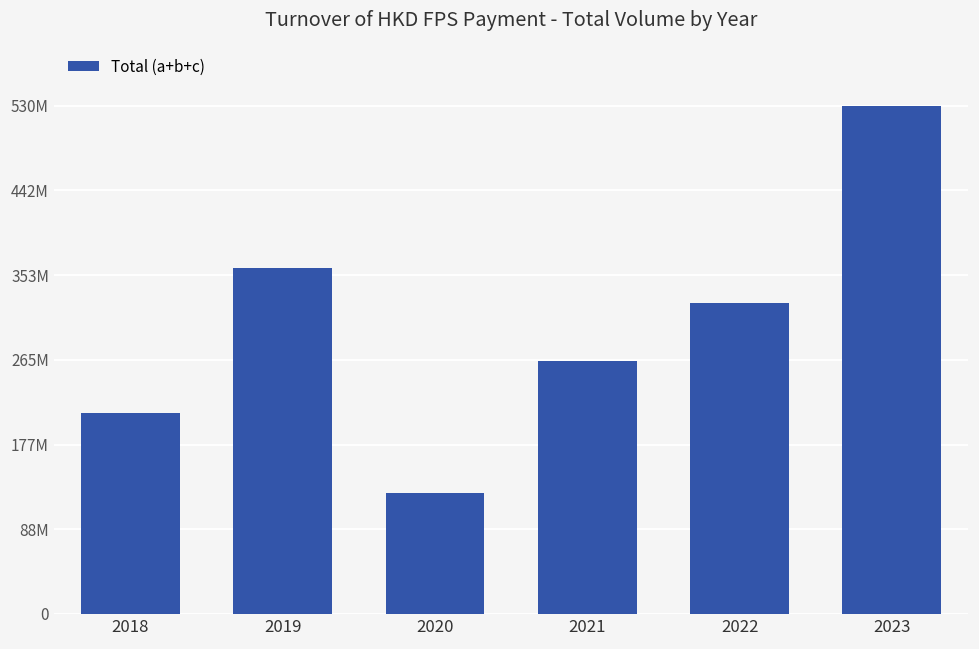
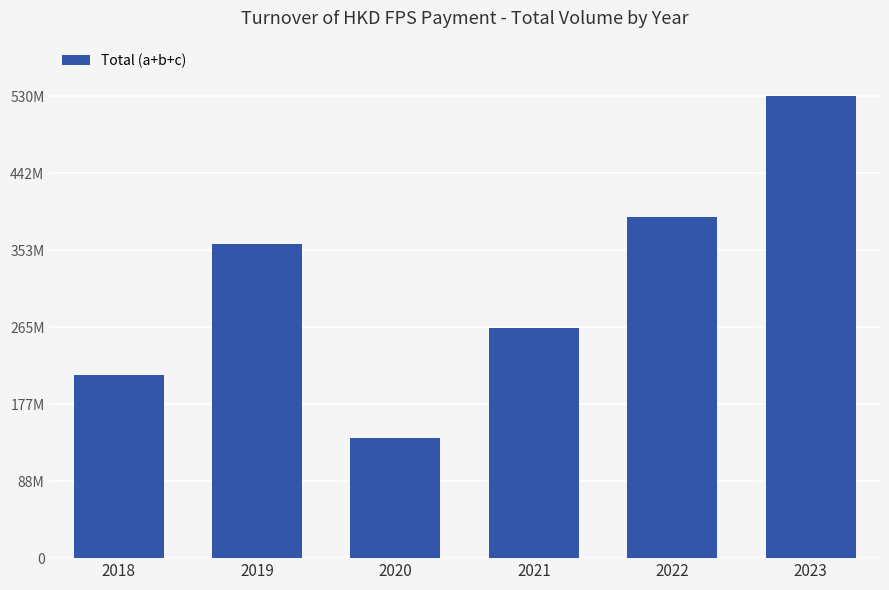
  {
    "2018": 210000000,
    "2019": 360000000,
-   "2020": 130000000,
+   "2020": 140000000,
    "2021": 260000000,
-   "2022": 320000000,
+   "2022": 390000000,
    "2023": 530000000
  }
